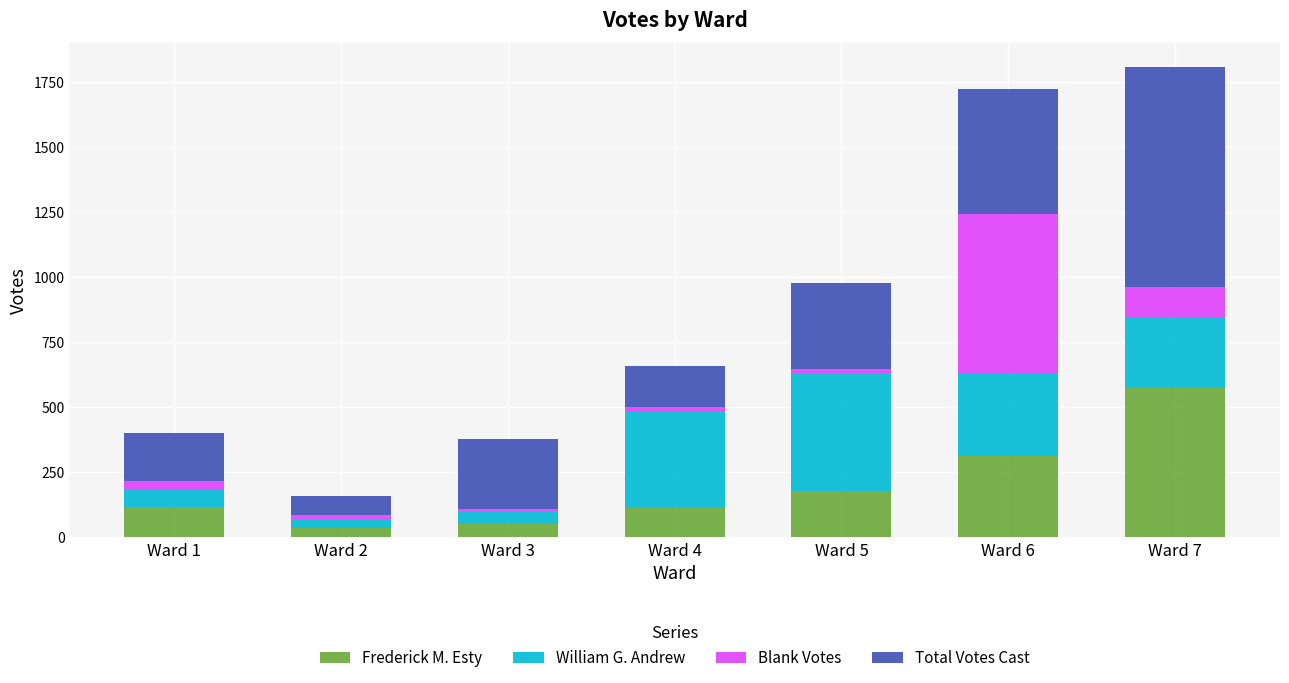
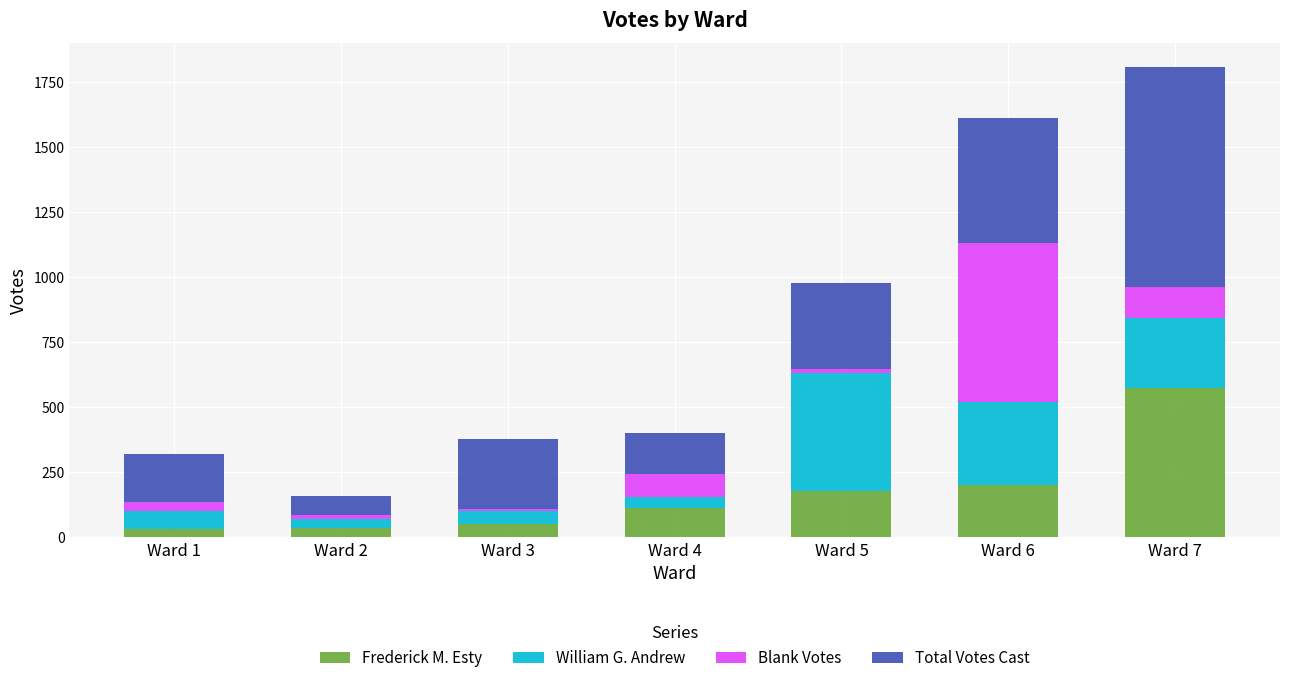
  {
    "Frederick M. Esty": {
-     "Ward 1": 120,
+     "Ward 1": 30,
      "Ward 2": 40,
      "Ward 3": 50,
      "Ward 4": 110,
      "Ward 5": 180,
-     "Ward 6": 310,
+     "Ward 6": 200,
      "Ward 7": 570
    },
    "William G. Andrew": {
      "Ward 1": 70,
      "Ward 2": 40,
      "Ward 3": 50,
-     "Ward 4": 370,
+     "Ward 4": 50,
      "Ward 5": 450,
      "Ward 6": 320,
      "Ward 7": 270
    },
    "Blank Votes": {
      "Ward 1": 30,
      "Ward 2": 20,
      "Ward 3": 10,
-     "Ward 4": 20,
+     "Ward 4": 90,
      "Ward 5": 20,
      "Ward 6": 610,
      "Ward 7": 120
    },
    "Total Votes Cast": {
      "Ward 1": 190,
      "Ward 2": 70,
      "Ward 3": 270,
      "Ward 4": 160,
      "Ward 5": 330,
      "Ward 6": 480,
      "Ward 7": 850
    }
  }
